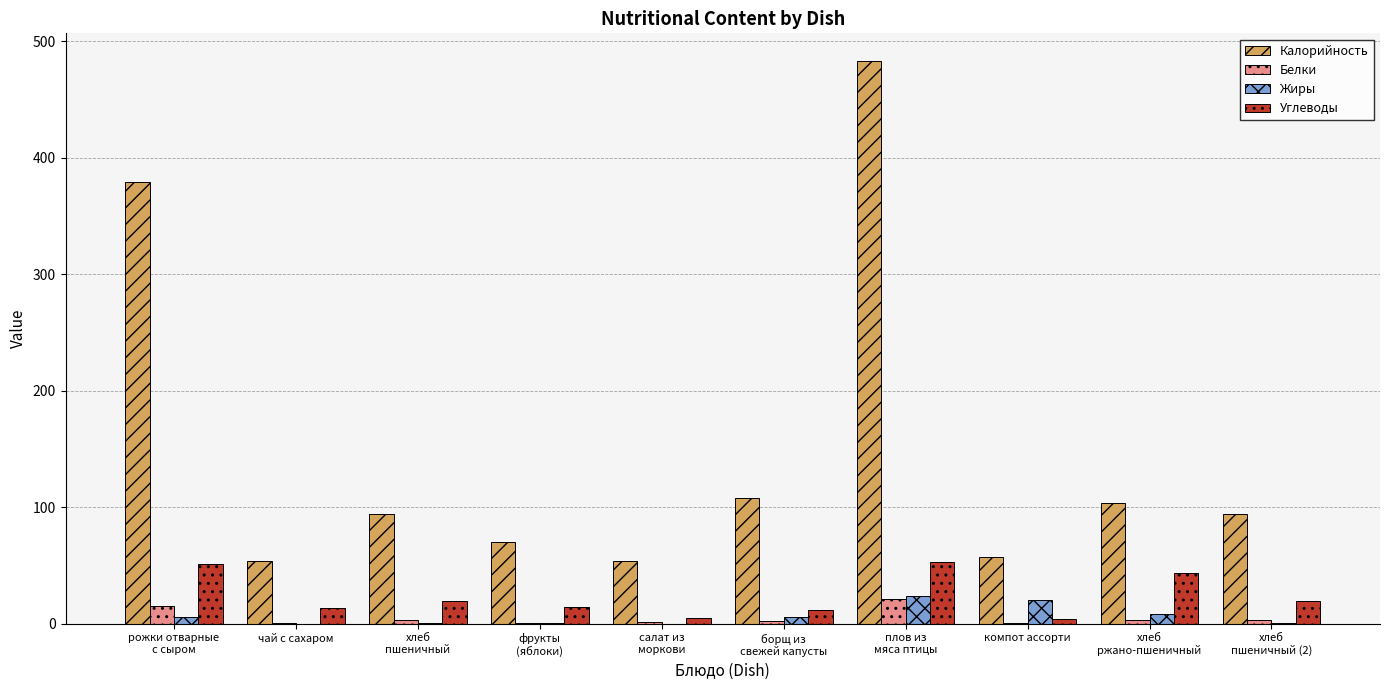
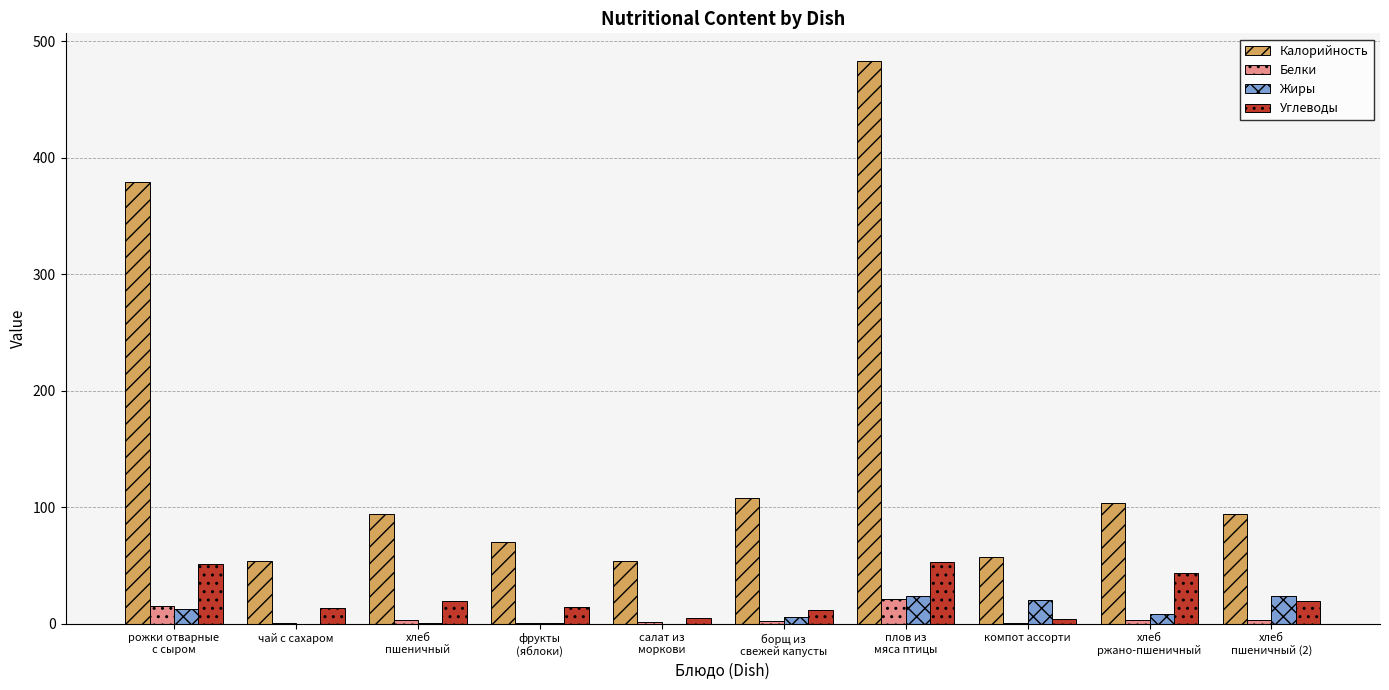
  {
    "Жиры": {
-     "рожки отварные с сыром": 5,
+     "рожки отварные с сыром": 13,
      "борщ из свежей капусты": 6,
      "плов из мяса птицы": 24,
      "компот ассорти": 20,
      "хлеб ржано-пшеничный": 8,
-     "хлеб пшеничный (2)": 0
+     "хлеб пшеничный (2)": 23
    },
    "Углеводы": {
      "рожки отварные с сыром": 51,
      "чай с сахаром": 13,
      "хлеб пшеничный": 20,
      "фрукты (яблоки)": 15,
      "салат из моркови": 5,
      "борщ из свежей капусты": 12,
      "плов из мяса птицы": 53,
      "компот ассорти": 4,
      "хлеб ржано-пшеничный": 44,
      "хлеб пшеничный (2)": 20
    }
  }
